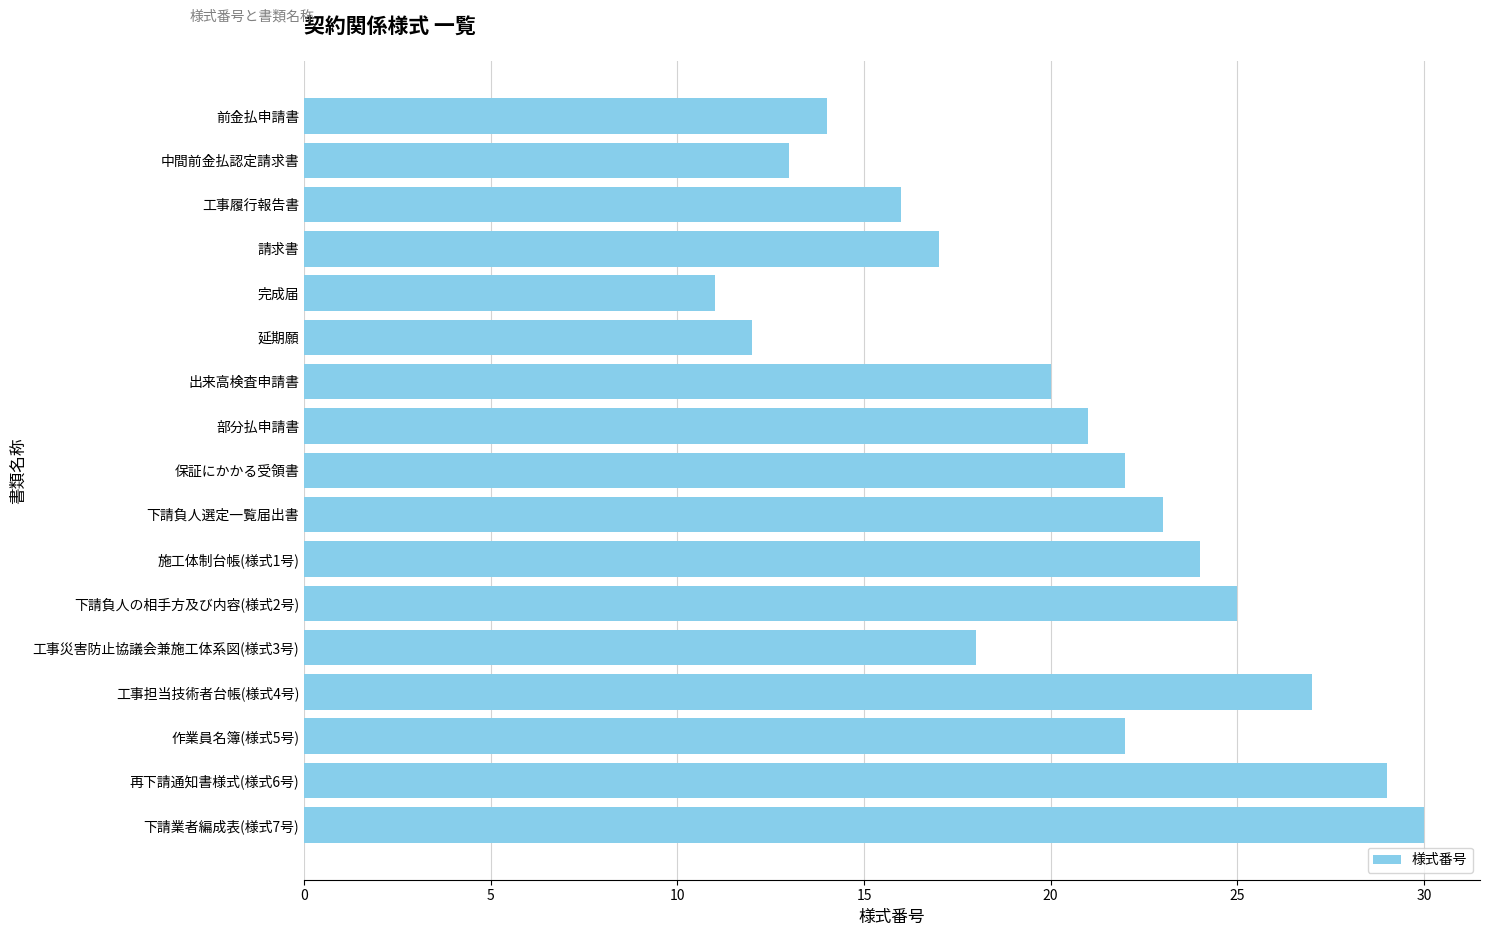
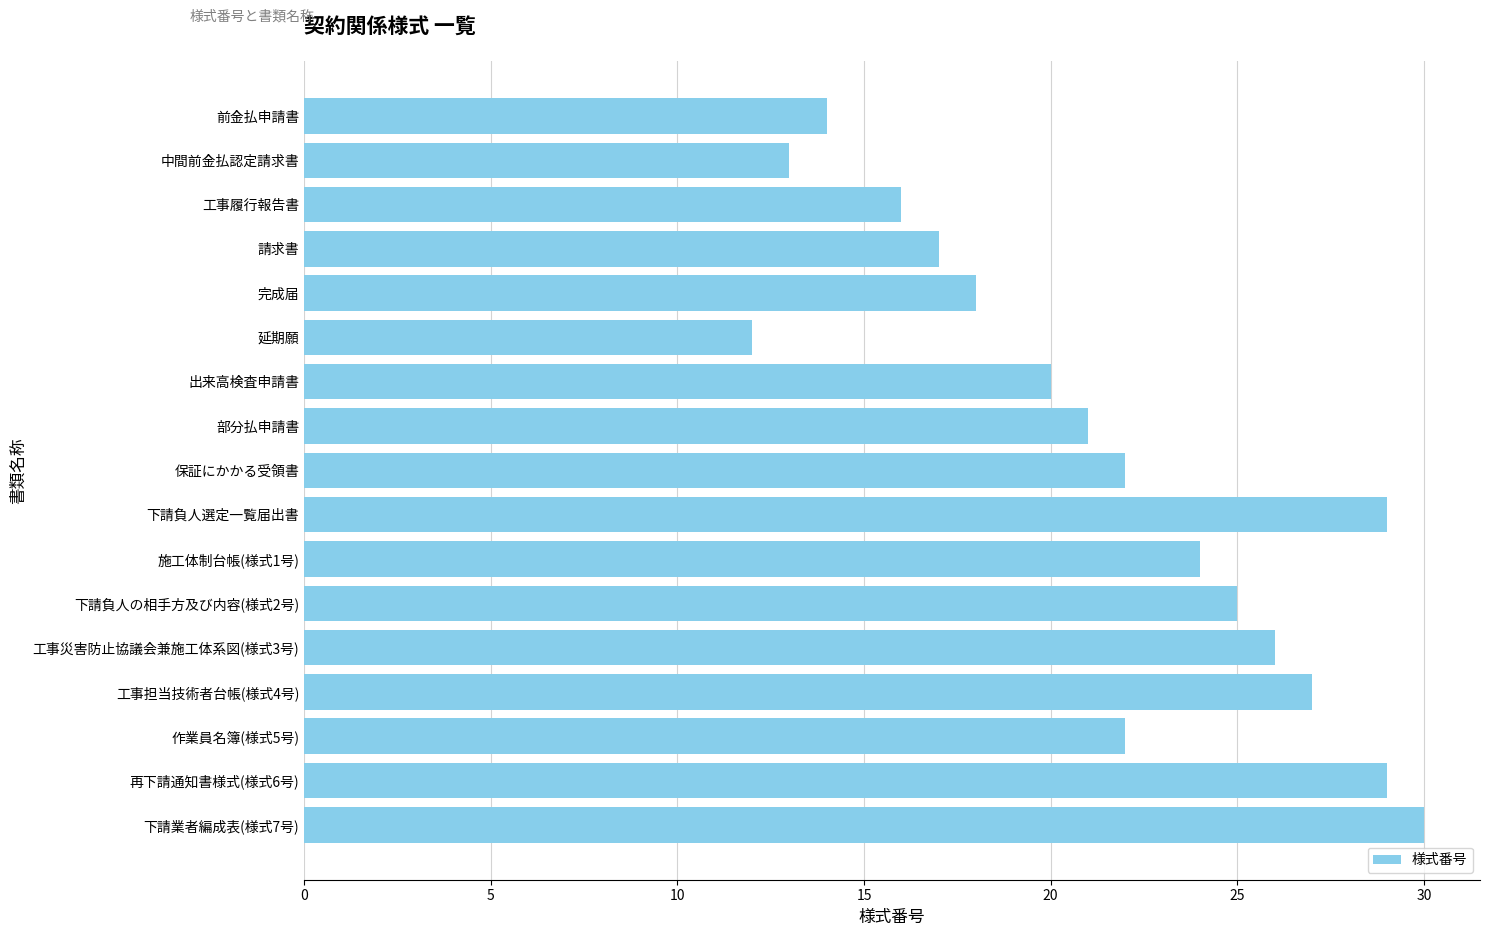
  {
    "前金払申請書": 14,
    "中間前金払認定請求書": 13,
    "工事履行報告書": 16,
    "請求書": 17,
-   "完成届": 11,
+   "完成届": 18,
    "延期願": 12,
    "出来高検査申請書": 20,
    "部分払申請書": 21,
    "保証にかかる受領書": 22,
-   "下請負人選定一覧届出書": 23,
+   "下請負人選定一覧届出書": 29,
    "施工体制台帳(様式1号)": 24,
    "下請負人の相手方及び内容(様式2号)": 25,
-   "工事災害防止協議会兼施工体系図(様式3号)": 18,
+   "工事災害防止協議会兼施工体系図(様式3号)": 26,
    "工事担当技術者台帳(様式4号)": 27,
    "作業員名簿(様式5号)": 22,
    "再下請通知書様式(様式6号)": 29,
    "下請業者編成表(様式7号)": 30
  }
